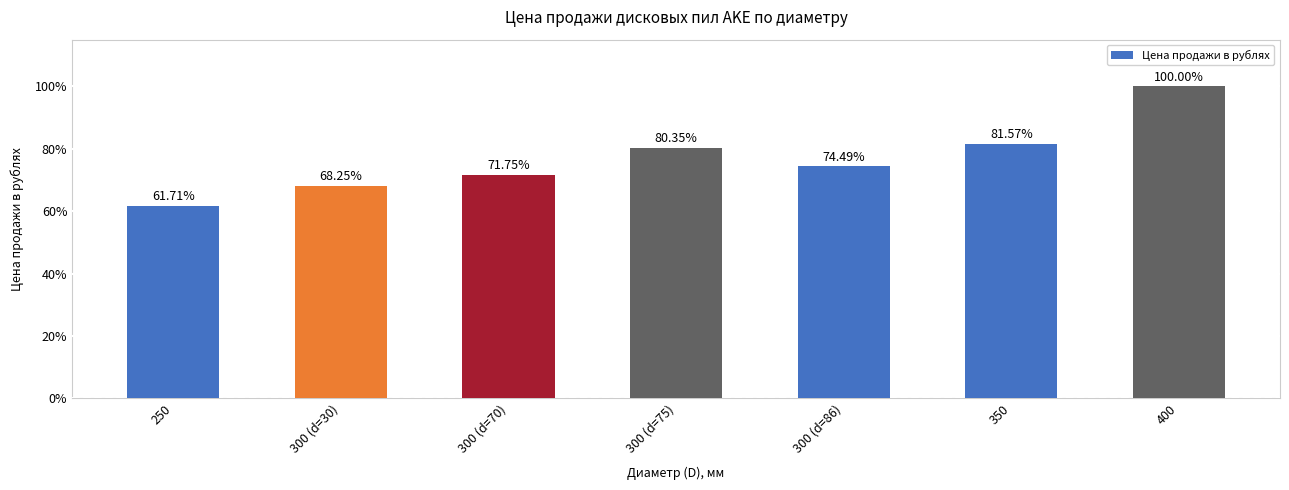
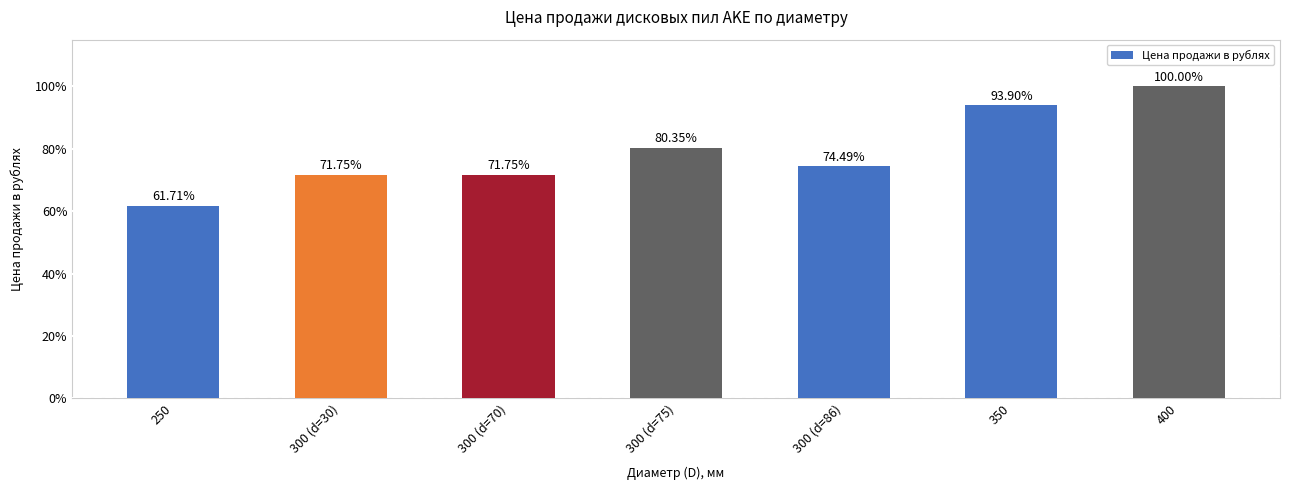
  {
    "250": "61.71%",
-   "300 (d=30)": "68.25%",
+   "300 (d=30)": "71.75%",
    "300 (d=70)": "71.75%",
    "300 (d=75)": "80.35%",
    "300 (d=86)": "74.49%",
-   "350": "81.57%",
+   "350": "93.90%",
    "400": "100.00%"
  }
